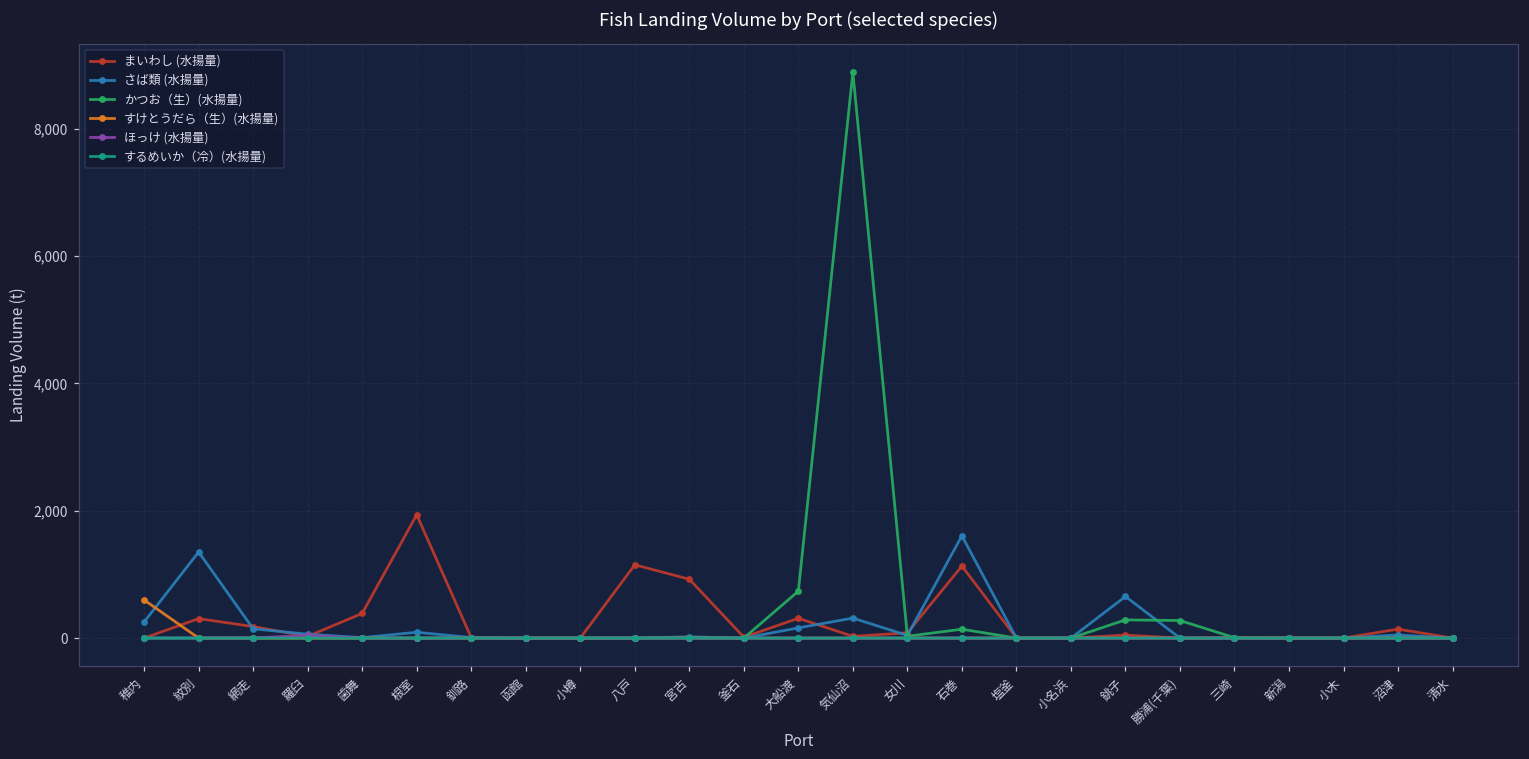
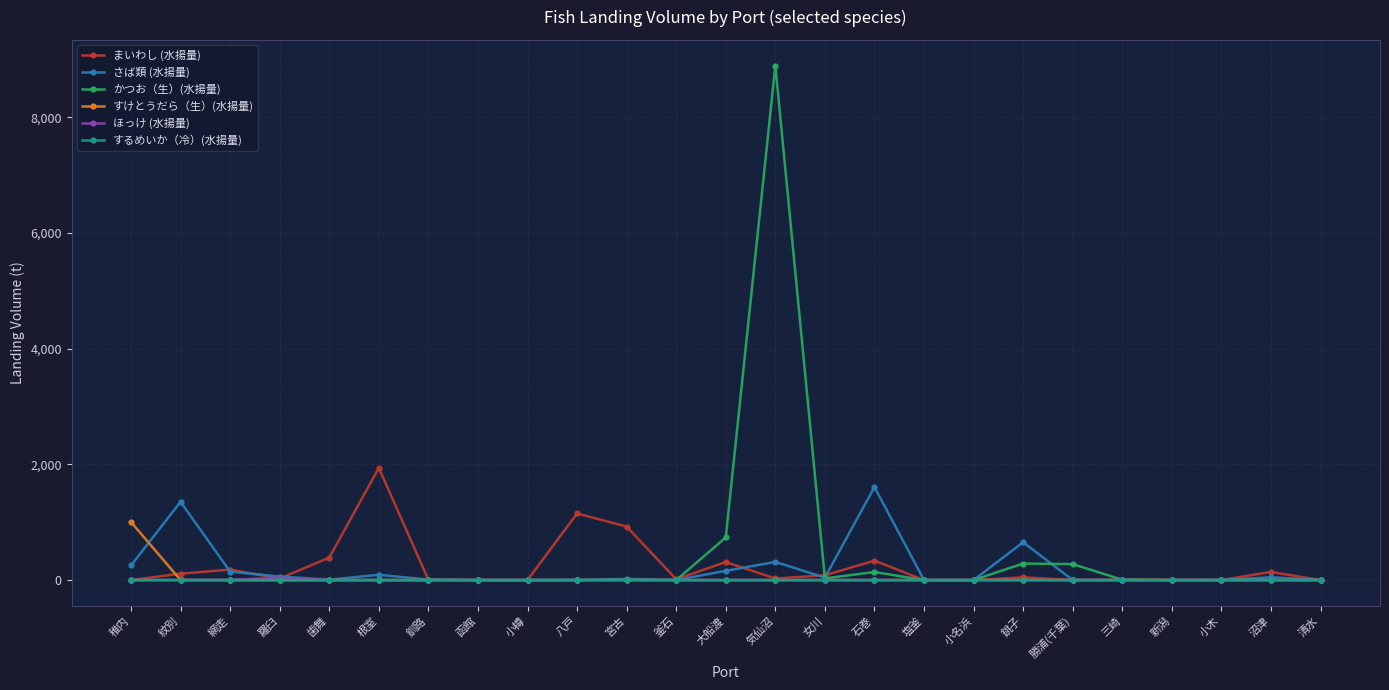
  {
    "まいわし (水揚量)": {
-     "紋別": "300",
+     "紋別": "100",
      "歯舞": "400",
      "根室": "1,900",
      "八戸": "1,200",
      "宮古": "900",
      "大船渡": "300",
-     "石巻": "1,100",
+     "石巻": "300",
      "銚子": "0",
      "沼津": "100"
    },
    "さば類 (水揚量)": {
      "稚内": "300",
      "紋別": "1,400",
      "根室": "100",
      "大船渡": "200",
      "気仙沼": "300",
      "石巻": "1,600",
      "銚子": "700",
      "沼津": "0"
    },
    "すけとうだら（生）(水揚量)": {
-     "稚内": "600"
+     "稚内": "1,000"
    }
  }
